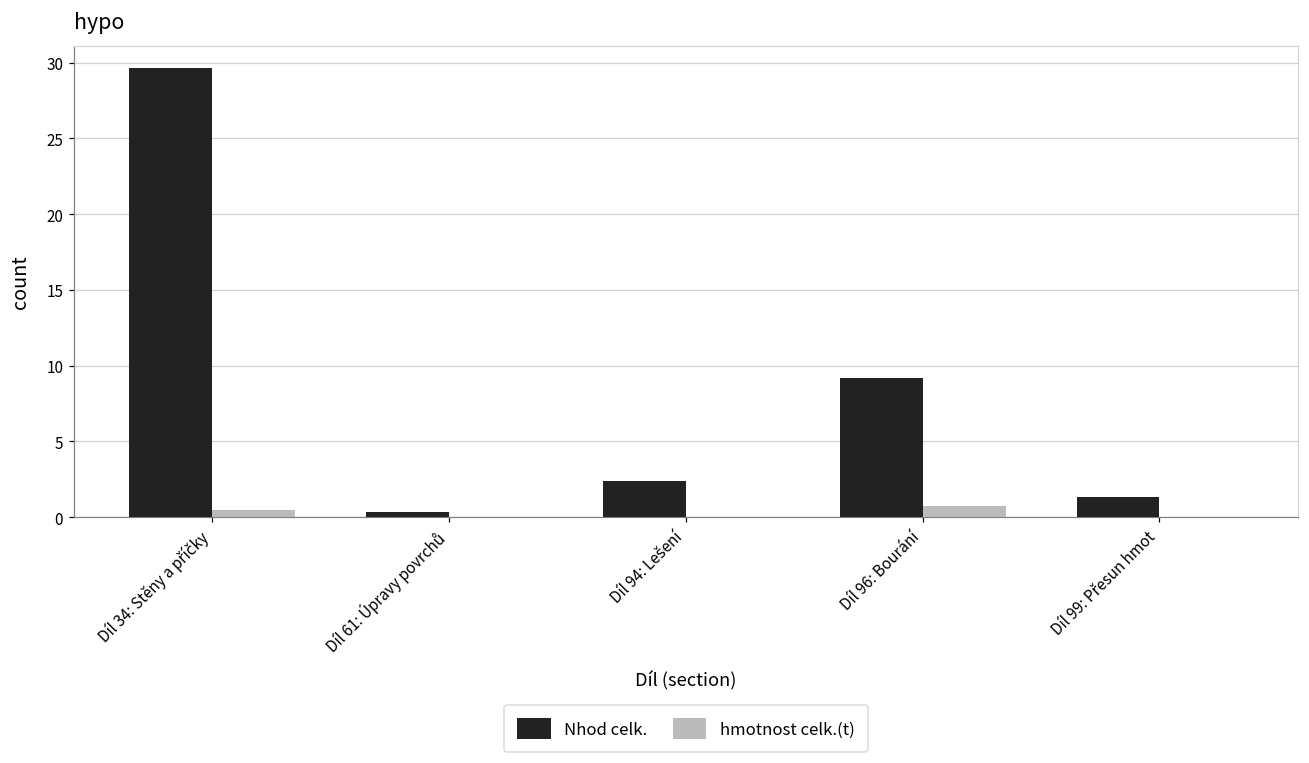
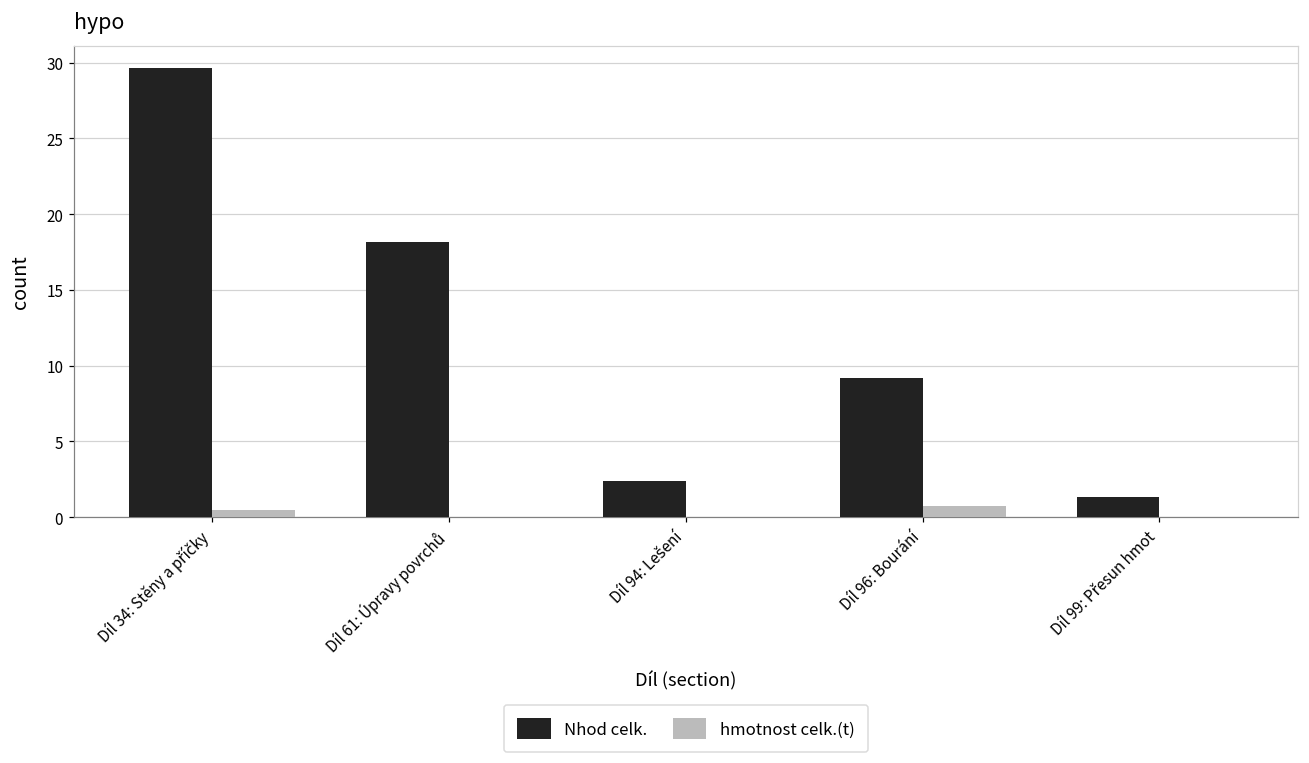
  {
    "Nhod celk.": {
      "Díl 34: Stěny a příčky": 29.6,
-     "Díl 61: Úpravy povrchů": 0.3,
+     "Díl 61: Úpravy povrchů": 18.2,
      "Díl 94: Lešení": 2.4,
      "Díl 96: Bourání": 9.2,
      "Díl 99: Přesun hmot": 1.3
    },
    "hmotnost celk.(t)": {
      "Díl 34: Stěny a příčky": 0.5,
      "Díl 61: Úpravy povrchů": 0.0,
      "Díl 94: Lešení": 0.0,
      "Díl 96: Bourání": 0.7,
      "Díl 99: Přesun hmot": 0.0
    }
  }
